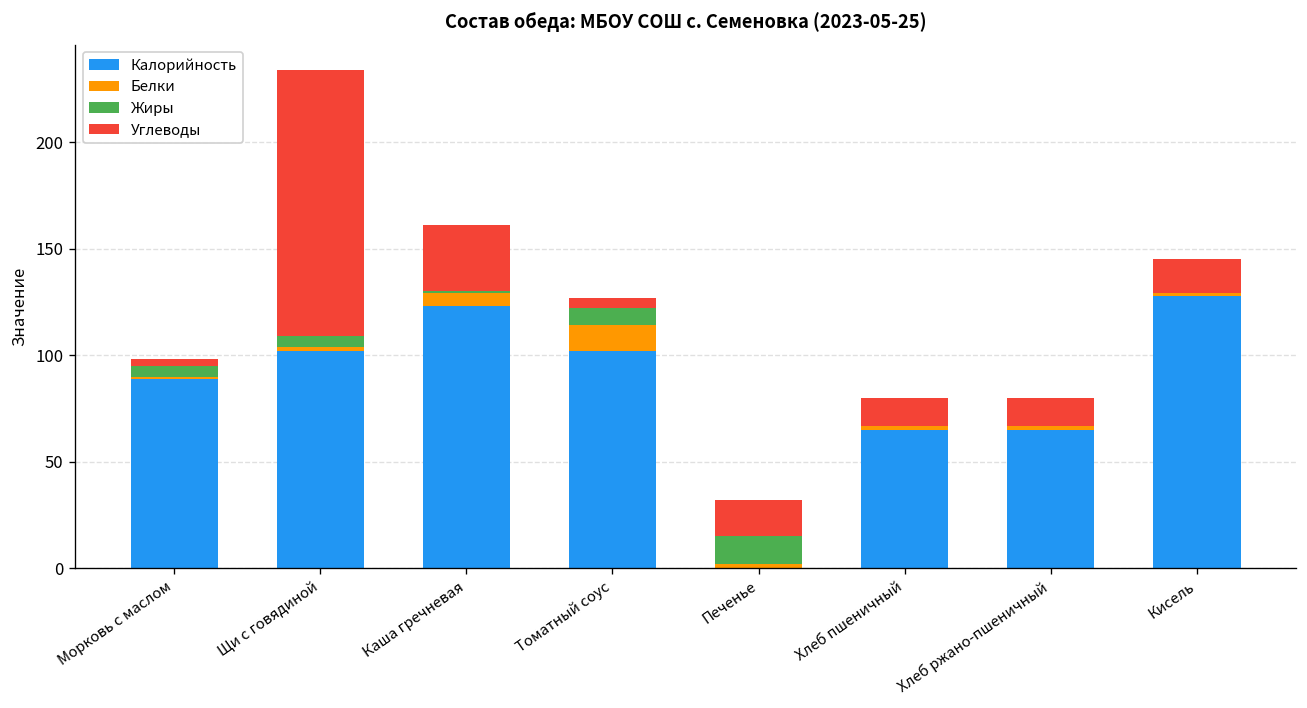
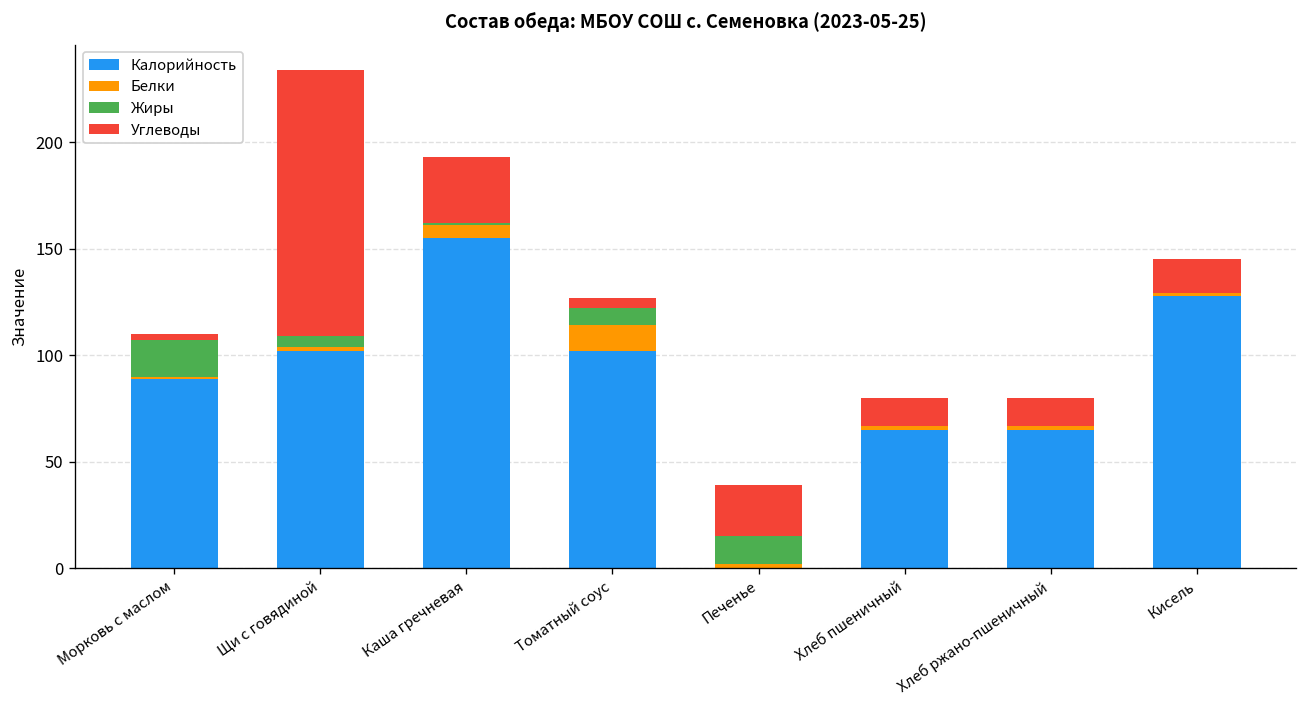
  {
    "Калорийность": {
      "Морковь с маслом": 89,
      "Щи с говядиной": 102,
-     "Каша гречневая": 123,
+     "Каша гречневая": 155,
      "Томатный соус": 102,
      "Печенье": 0,
      "Хлеб пшеничный": 65,
      "Хлеб ржано-пшеничный": 65,
      "Кисель": 128
    },
    "Белки": {
      "Щи с говядиной": 2,
      "Каша гречневая": 6,
      "Томатный соус": 12,
      "Печенье": 2,
      "Хлеб пшеничный": 2,
      "Хлеб ржано-пшеничный": 2
    },
    "Жиры": {
-     "Морковь с маслом": 5,
+     "Морковь с маслом": 17,
      "Щи с говядиной": 5,
      "Томатный соус": 8,
      "Печенье": 13,
      "Хлеб пшеничный": 0,
      "Хлеб ржано-пшеничный": 0,
      "Кисель": 0
    },
    "Углеводы": {
      "Морковь с маслом": 3,
      "Щи с говядиной": 125,
      "Каша гречневая": 31,
      "Томатный соус": 5,
-     "Печенье": 17,
+     "Печенье": 24,
      "Хлеб пшеничный": 13,
      "Хлеб ржано-пшеничный": 13,
      "Кисель": 16
    }
  }
